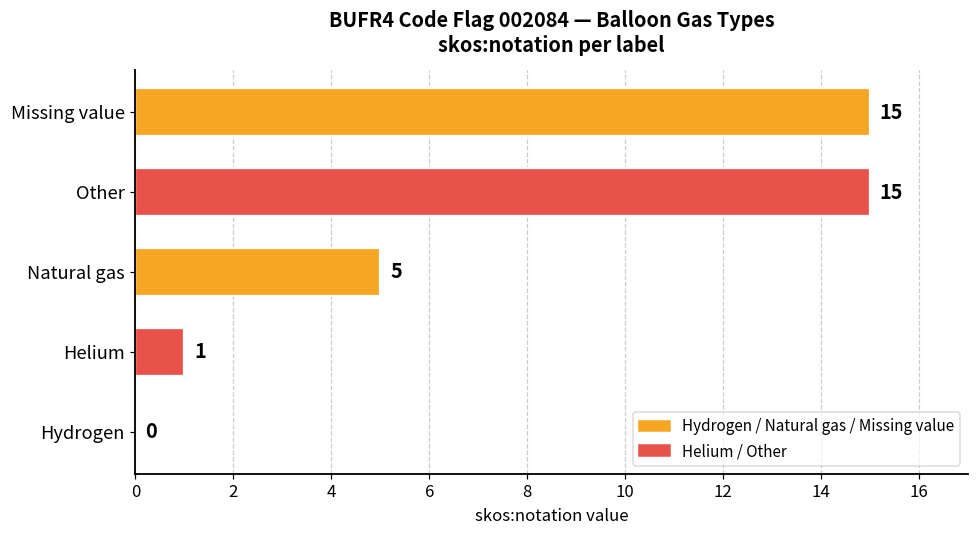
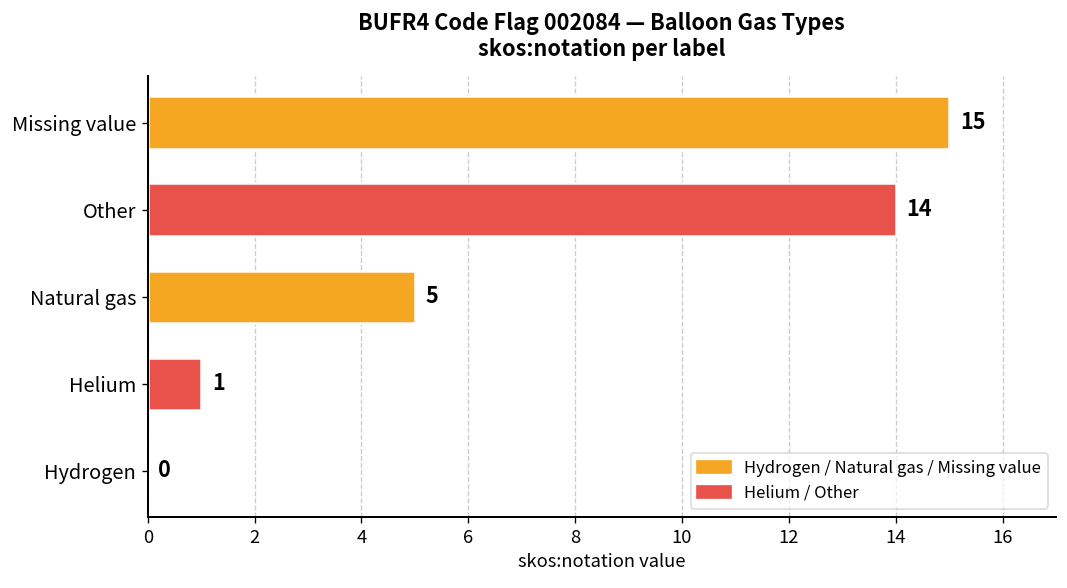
  {
    "Missing value": 15,
-   "Other": 15,
+   "Other": 14,
    "Natural gas": 5,
    "Helium": 1,
    "Hydrogen": 0
  }
